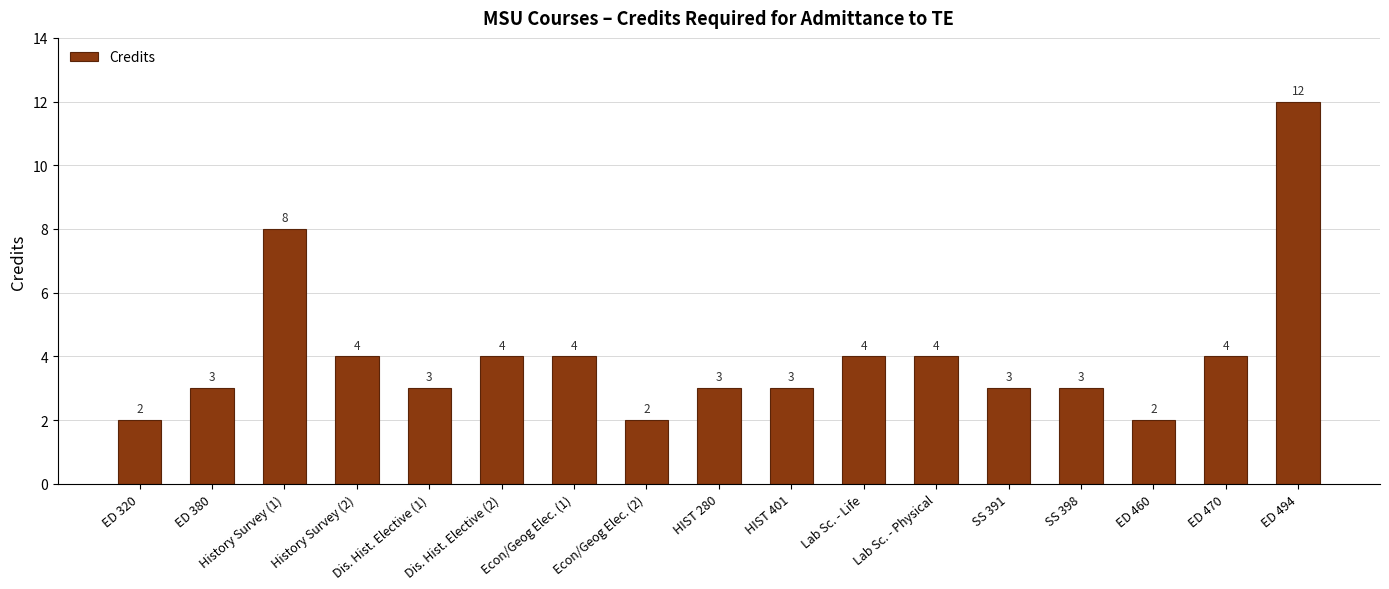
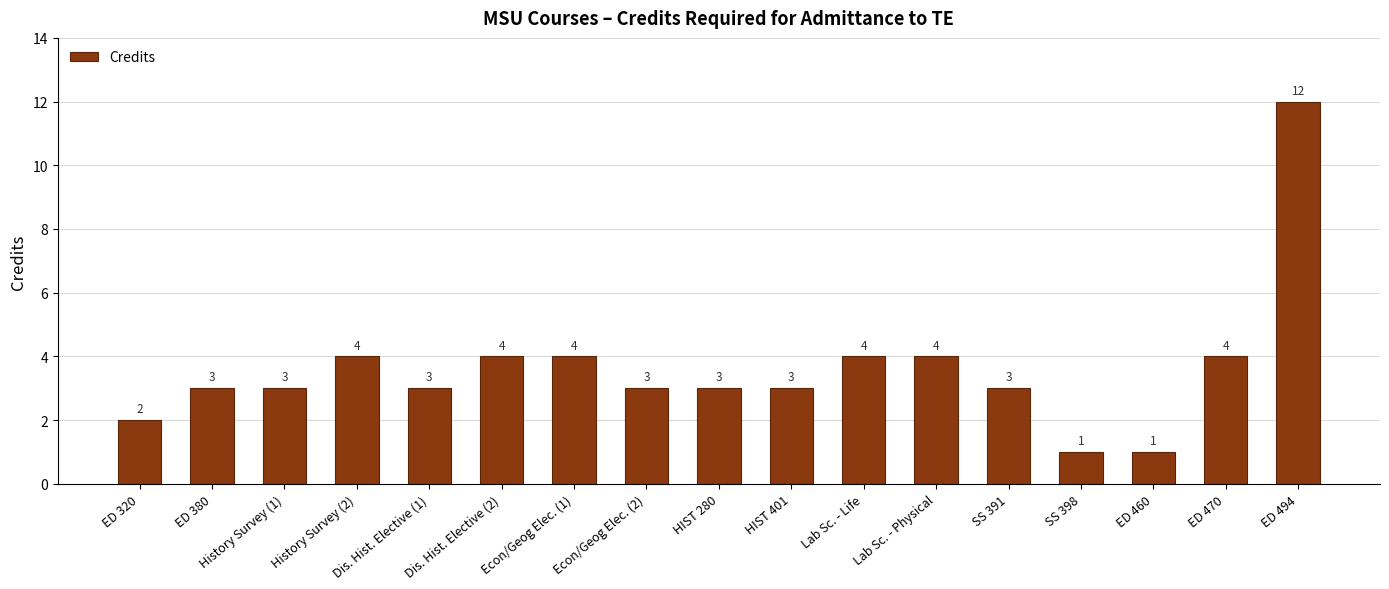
  {
    "ED 320": 2,
    "ED 380": 3,
-   "History Survey (1)": 8,
+   "History Survey (1)": 3,
    "History Survey (2)": 4,
    "Dis. Hist. Elective (1)": 3,
    "Dis. Hist. Elective (2)": 4,
    "Econ/Geog Elec. (1)": 4,
-   "Econ/Geog Elec. (2)": 2,
+   "Econ/Geog Elec. (2)": 3,
    "HIST 280": 3,
    "HIST 401": 3,
    "Lab Sc. - Life": 4,
    "Lab Sc. - Physical": 4,
    "SS 391": 3,
-   "SS 398": 3,
-   "ED 460": 2,
+   "SS 398": 1,
+   "ED 460": 1,
    "ED 470": 4,
    "ED 494": 12
  }
